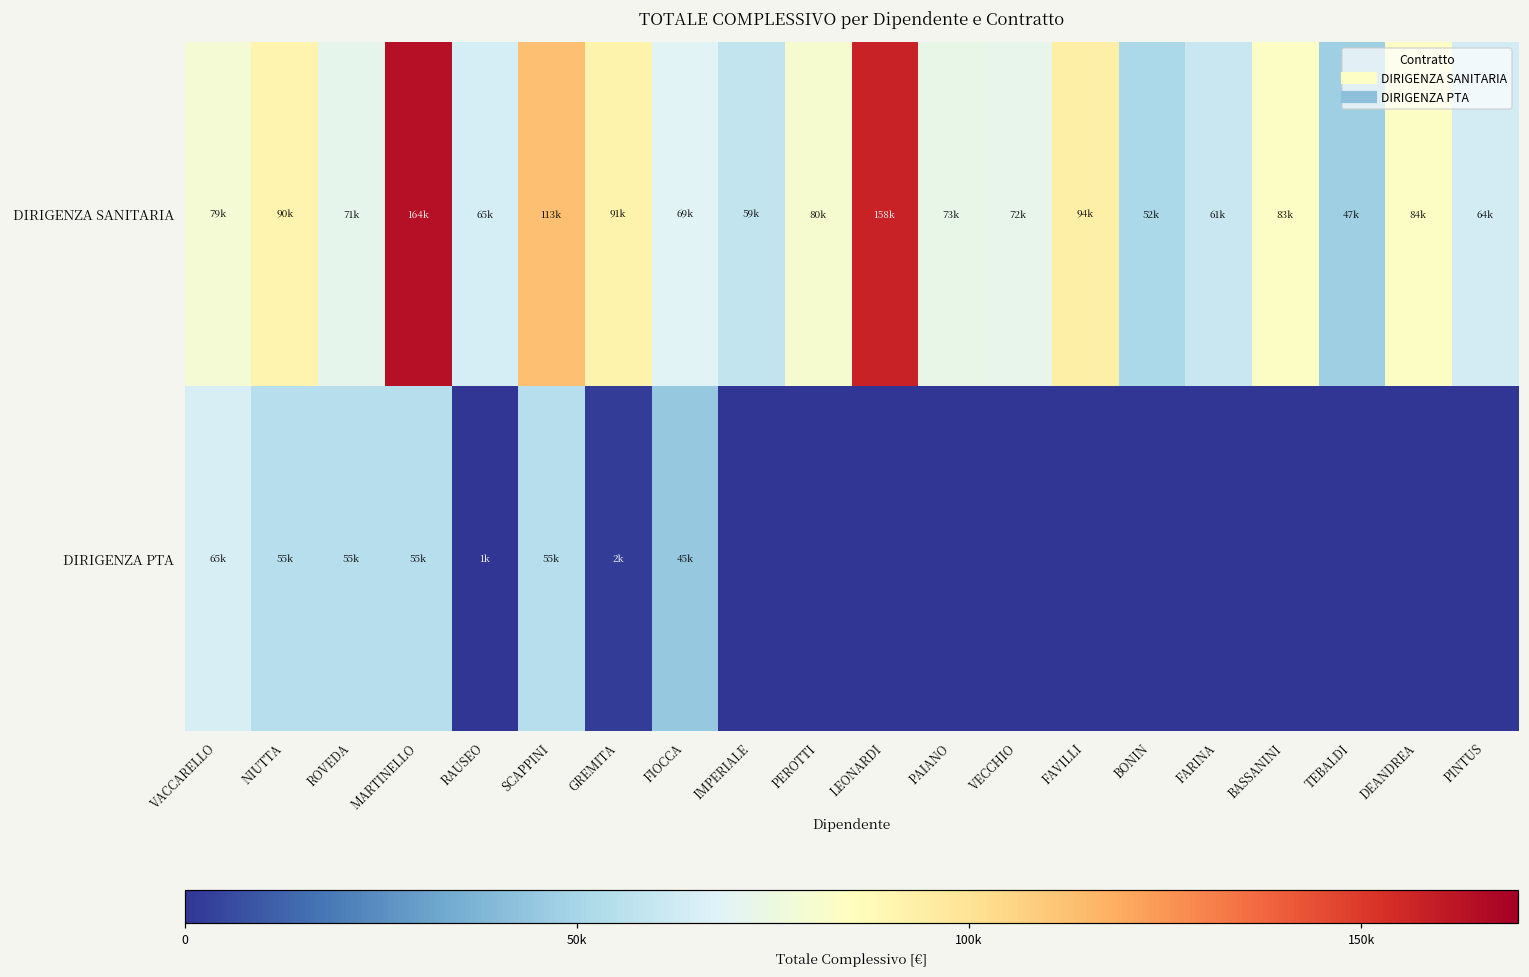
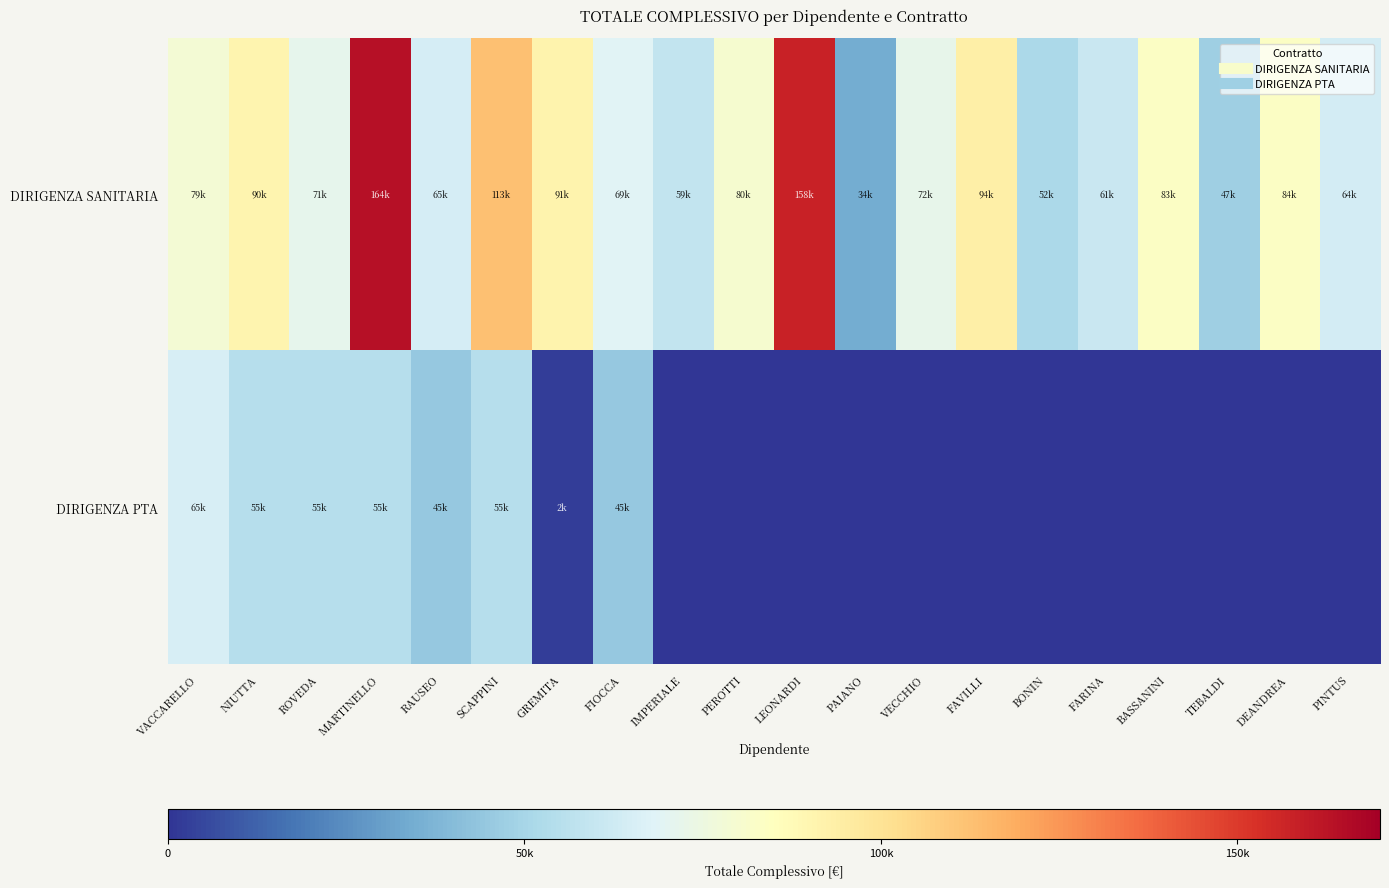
  {
    "DIRIGENZA SANITARIA": {
      "VACCARELLO": "79k",
      "NIUTTA": "90k",
      "ROVEDA": "71k",
      "MARTINELLO": "164k",
      "RAUSEO": "65k",
      "SCAPPINI": "113k",
      "GREMITA": "91k",
      "FIOCCA": "69k",
      "IMPERIALE": "59k",
      "PEROTTI": "80k",
      "LEONARDI": "158k",
-     "PAIANO": "73k",
+     "PAIANO": "34k",
      "VECCHIO": "72k",
      "FAVILLI": "94k",
      "BONIN": "52k",
      "FARINA": "61k",
      "BASSANINI": "83k",
      "TEBALDI": "47k",
      "DEANDREA": "84k",
      "PINTUS": "64k"
    },
    "DIRIGENZA PTA": {
      "VACCARELLO": "65k",
      "NIUTTA": "55k",
      "ROVEDA": "55k",
      "MARTINELLO": "55k",
-     "RAUSEO": "1k",
+     "RAUSEO": "45k",
      "SCAPPINI": "55k",
      "GREMITA": "2k",
      "FIOCCA": "45k"
    }
  }
